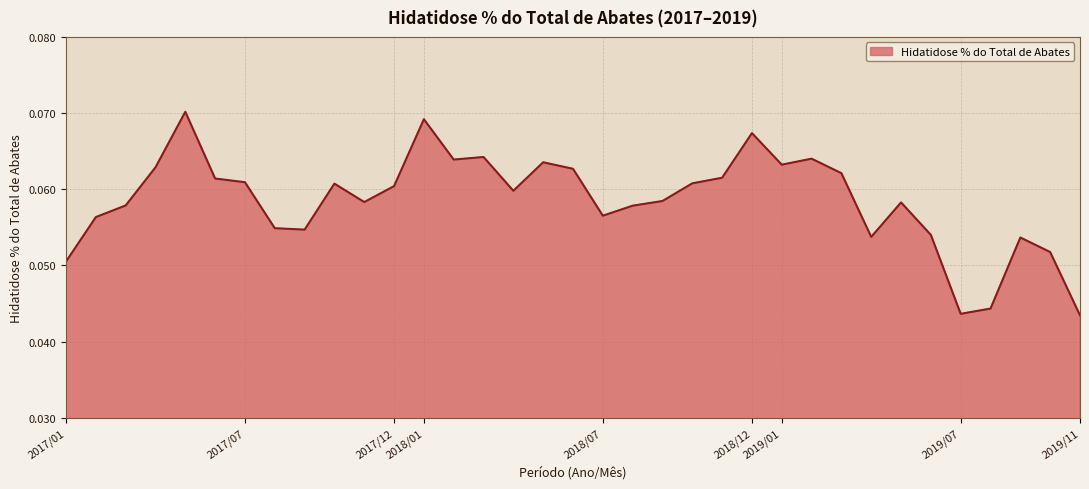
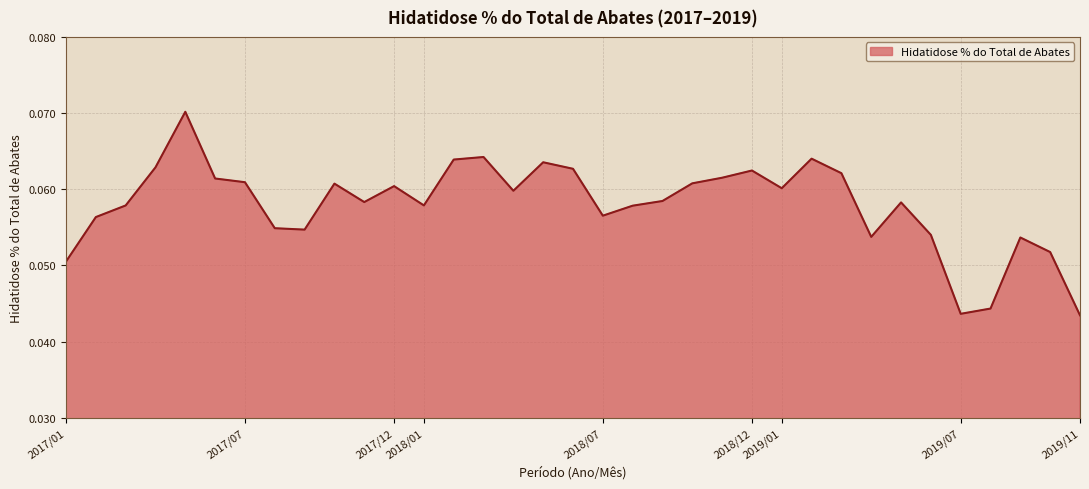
  {
    "2017/01": 0.051,
    "2017/07": 0.061,
    "2017/12": 0.060,
-   "2018/01": 0.069,
+   "2018/01": 0.058,
    "2018/07": 0.057,
-   "2018/12": 0.067,
-   "2019/01": 0.063,
+   "2018/12": 0.062,
+   "2019/01": 0.060,
    "2019/07": 0.044,
    "2019/11": 0.043
  }
